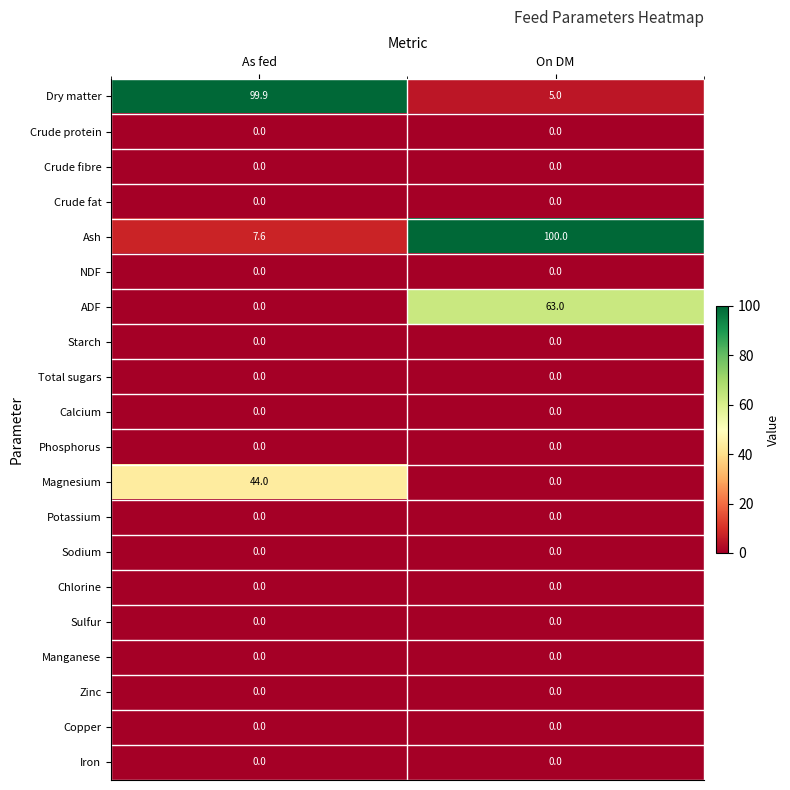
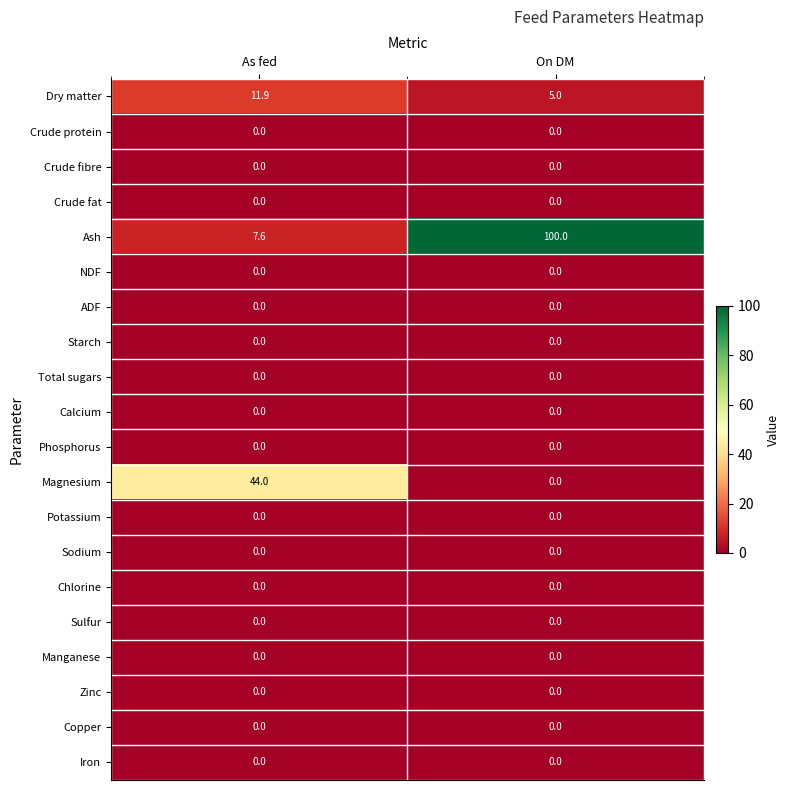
  {
    "Dry matter": {
-     "As fed": 99.9,
+     "As fed": 11.9,
      "On DM": 5.0
    },
    "Crude protein": {
      "As fed": 0.0,
      "On DM": 0.0
    },
    "Crude fibre": {
      "As fed": 0.0,
      "On DM": 0.0
    },
    "Crude fat": {
      "As fed": 0.0,
      "On DM": 0.0
    },
    "Ash": {
      "As fed": 7.6,
      "On DM": 100.0
    },
    "NDF": {
      "As fed": 0.0,
      "On DM": 0.0
    },
    "ADF": {
      "As fed": 0.0,
-     "On DM": 63.0
+     "On DM": 0.0
    },
    "Starch": {
      "As fed": 0.0,
      "On DM": 0.0
    },
    "Total sugars": {
      "As fed": 0.0,
      "On DM": 0.0
    },
    "Calcium": {
      "As fed": 0.0,
      "On DM": 0.0
    },
    "Phosphorus": {
      "As fed": 0.0,
      "On DM": 0.0
    },
    "Magnesium": {
      "As fed": 44.0,
      "On DM": 0.0
    },
    "Potassium": {
      "As fed": 0.0,
      "On DM": 0.0
    },
    "Sodium": {
      "As fed": 0.0,
      "On DM": 0.0
    },
    "Chlorine": {
      "As fed": 0.0,
      "On DM": 0.0
    },
    "Sulfur": {
      "As fed": 0.0,
      "On DM": 0.0
    },
    "Manganese": {
      "As fed": 0.0,
      "On DM": 0.0
    },
    "Zinc": {
      "As fed": 0.0,
      "On DM": 0.0
    },
    "Copper": {
      "As fed": 0.0,
      "On DM": 0.0
    },
    "Iron": {
      "As fed": 0.0,
      "On DM": 0.0
    }
  }
